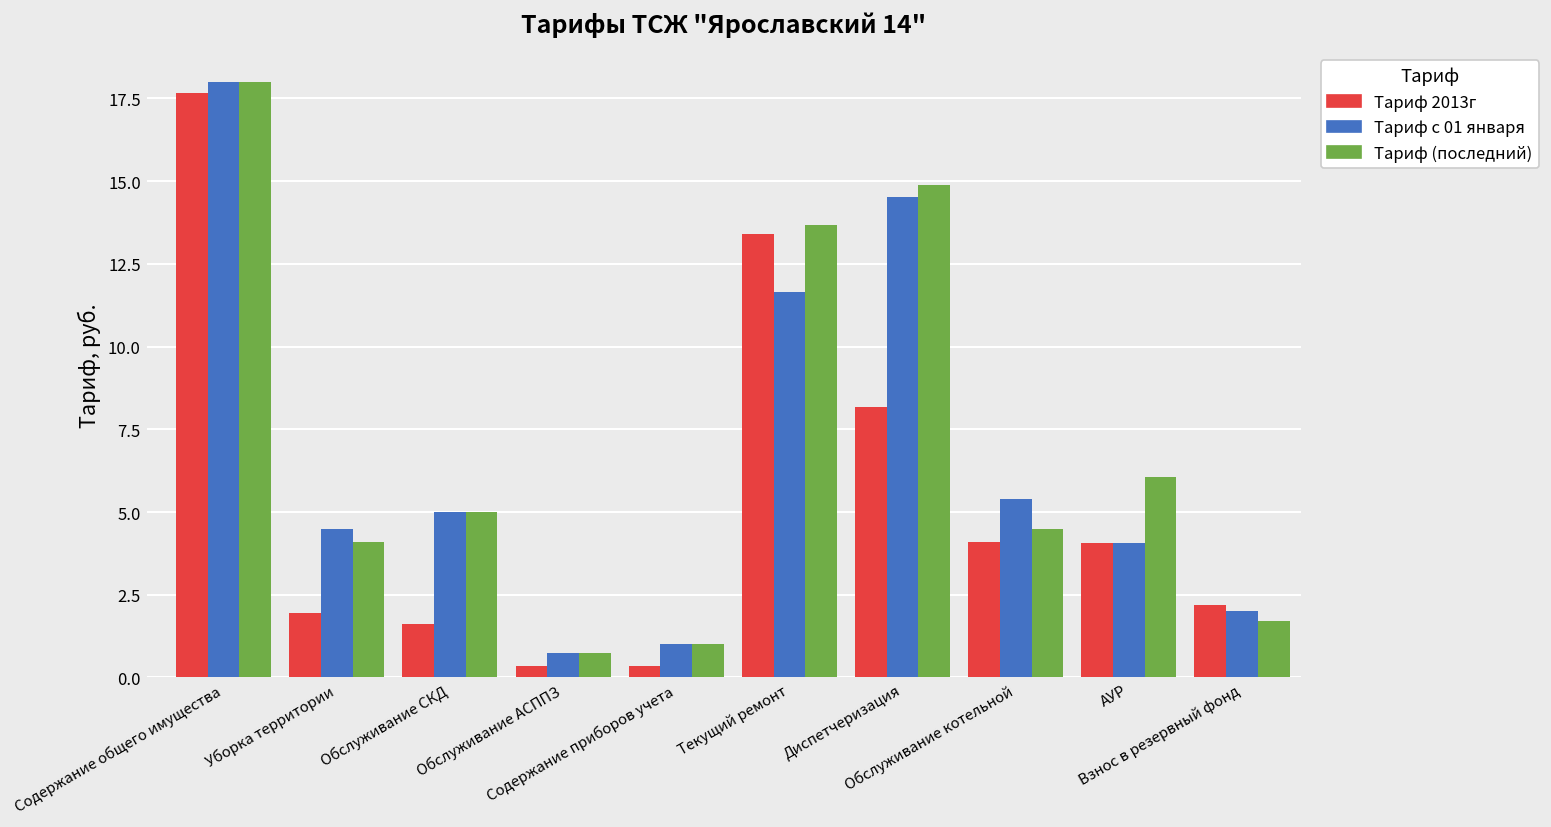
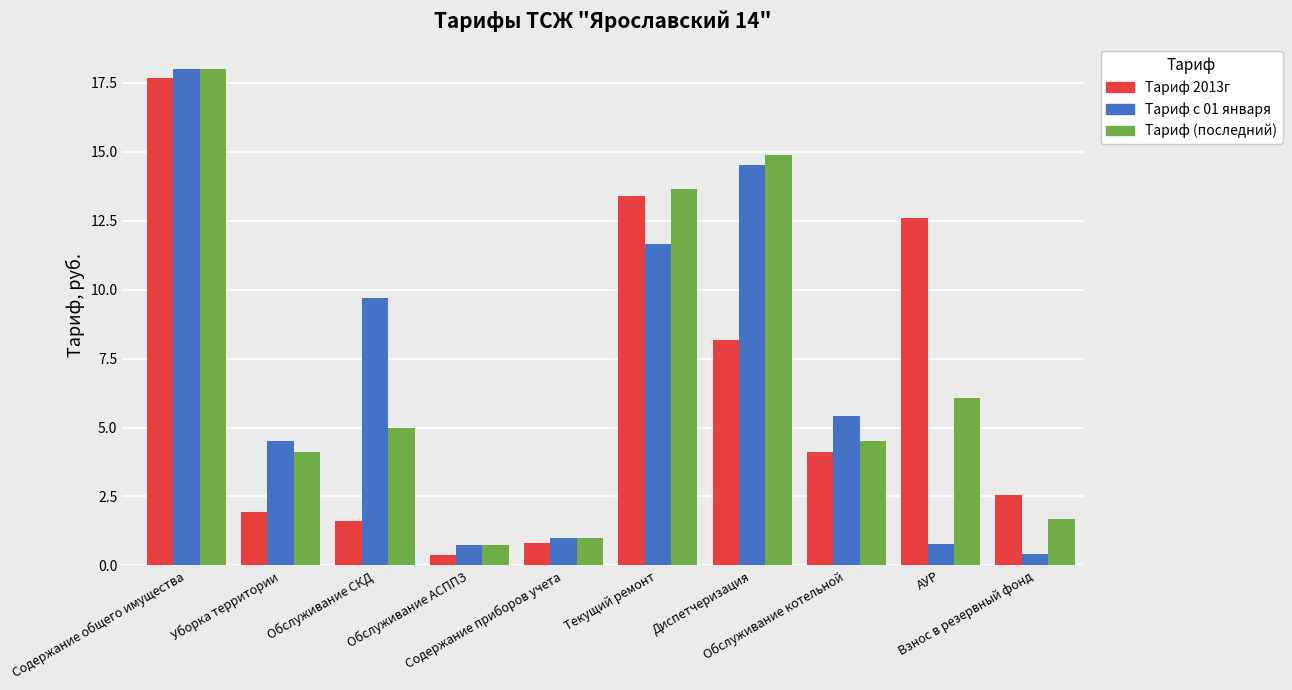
  {
    "Тариф 2013г": {
      "Содержание общего имущества": 17.7,
      "Уборка территории": 1.9,
      "Обслуживание СКД": 1.6,
      "Обслуживание АСППЗ": 0.4,
-     "Содержание приборов учета": 0.4,
+     "Содержание приборов учета": 0.8,
      "Текущий ремонт": 13.4,
      "Диспетчеризация": 8.2,
      "Обслуживание котельной": 4.1,
-     "АУР": 4.1,
-     "Взнос в резервный фонд": 2.2
+     "АУР": 12.6,
+     "Взнос в резервный фонд": 2.5
    },
    "Тариф с 01 января": {
      "Содержание общего имущества": 18.0,
      "Уборка территории": 4.5,
-     "Обслуживание СКД": 5.0,
+     "Обслуживание СКД": 9.7,
      "Обслуживание АСППЗ": 0.8,
      "Содержание приборов учета": 1.0,
      "Текущий ремонт": 11.7,
      "Диспетчеризация": 14.5,
      "Обслуживание котельной": 5.4,
-     "АУР": 4.1,
-     "Взнос в резервный фонд": 2.0
+     "АУР": 0.8,
+     "Взнос в резервный фонд": 0.4
    },
    "Тариф (последний)": {
      "Содержание общего имущества": 18.0,
      "Уборка территории": 4.1,
      "Обслуживание СКД": 5.0,
      "Обслуживание АСППЗ": 0.8,
      "Содержание приборов учета": 1.0,
      "Текущий ремонт": 13.7,
      "Диспетчеризация": 14.9,
      "Обслуживание котельной": 4.5,
      "АУР": 6.1,
      "Взнос в резервный фонд": 1.7
    }
  }
